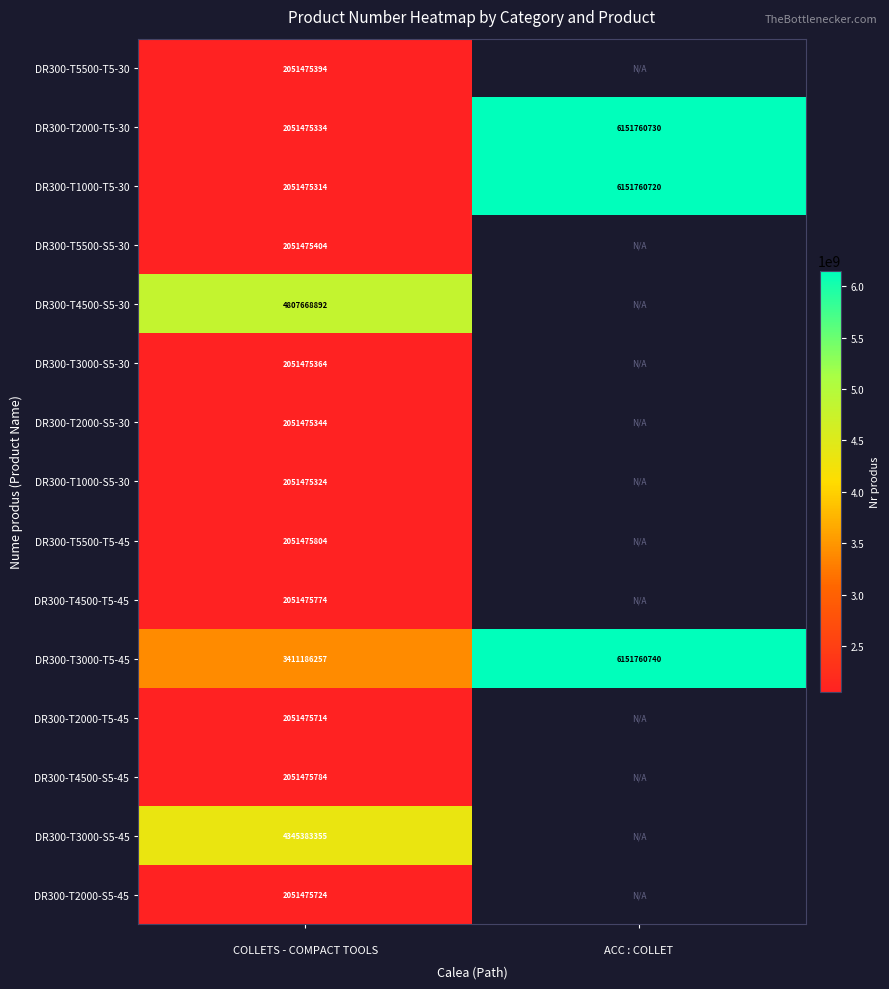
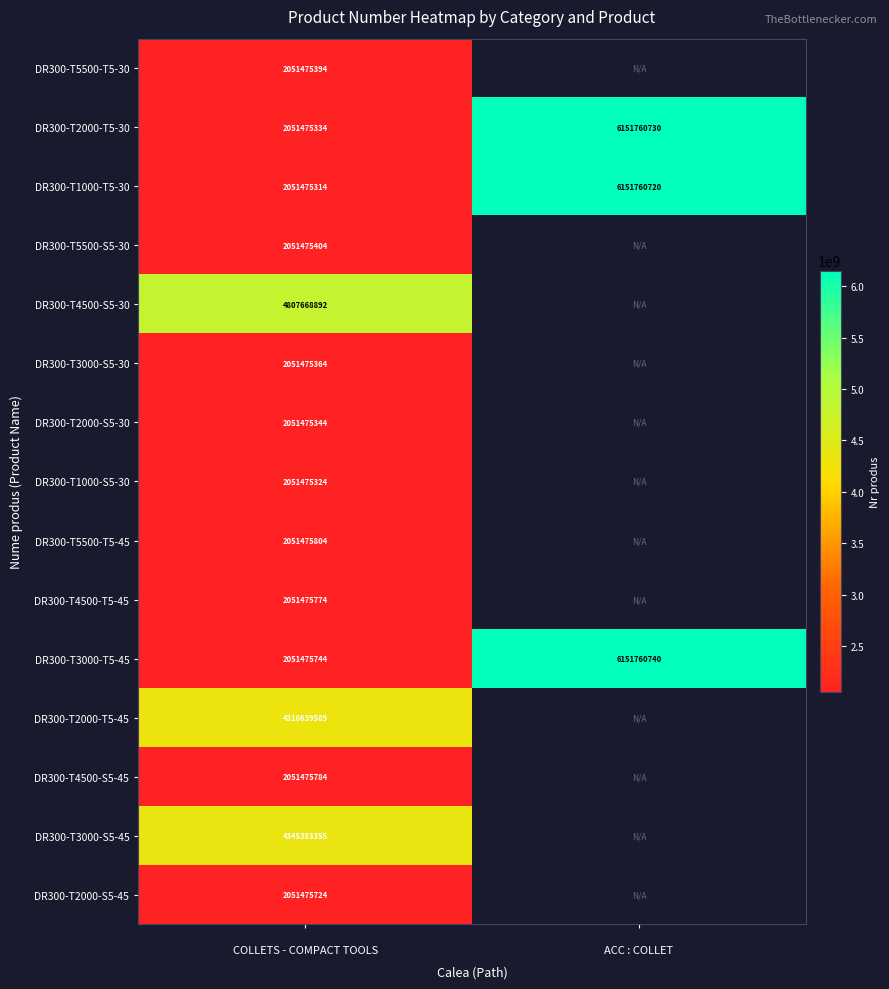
  {
    "DR300-T5500-T5-30": {
      "COLLETS - COMPACT TOOLS": 2051475394
    },
    "DR300-T2000-T5-30": {
      "COLLETS - COMPACT TOOLS": 2051475334,
      "ACC : COLLET": 6151760730
    },
    "DR300-T1000-T5-30": {
      "COLLETS - COMPACT TOOLS": 2051475314,
      "ACC : COLLET": 6151760720
    },
    "DR300-T5500-S5-30": {
      "COLLETS - COMPACT TOOLS": 2051475404
    },
    "DR300-T4500-S5-30": {
      "COLLETS - COMPACT TOOLS": 4807668892
    },
    "DR300-T3000-S5-30": {
      "COLLETS - COMPACT TOOLS": 2051475364
    },
    "DR300-T2000-S5-30": {
      "COLLETS - COMPACT TOOLS": 2051475344
    },
    "DR300-T1000-S5-30": {
      "COLLETS - COMPACT TOOLS": 2051475324
    },
    "DR300-T5500-T5-45": {
      "COLLETS - COMPACT TOOLS": 2051475804
    },
    "DR300-T4500-T5-45": {
      "COLLETS - COMPACT TOOLS": 2051475774
    },
    "DR300-T3000-T5-45": {
-     "COLLETS - COMPACT TOOLS": 3411186257,
+     "COLLETS - COMPACT TOOLS": 2051475744,
      "ACC : COLLET": 6151760740
    },
    "DR300-T2000-T5-45": {
-     "COLLETS - COMPACT TOOLS": 2051475714
+     "COLLETS - COMPACT TOOLS": 4316639589
    },
    "DR300-T4500-S5-45": {
      "COLLETS - COMPACT TOOLS": 2051475784
    },
    "DR300-T3000-S5-45": {
      "COLLETS - COMPACT TOOLS": 4345383355
    },
    "DR300-T2000-S5-45": {
      "COLLETS - COMPACT TOOLS": 2051475724
    }
  }
